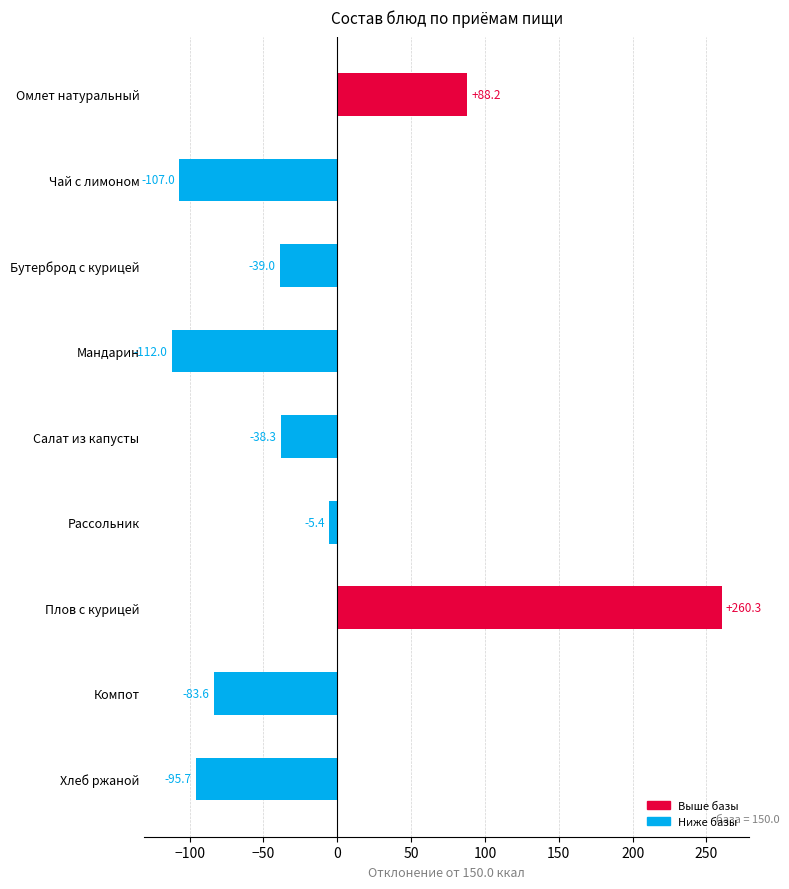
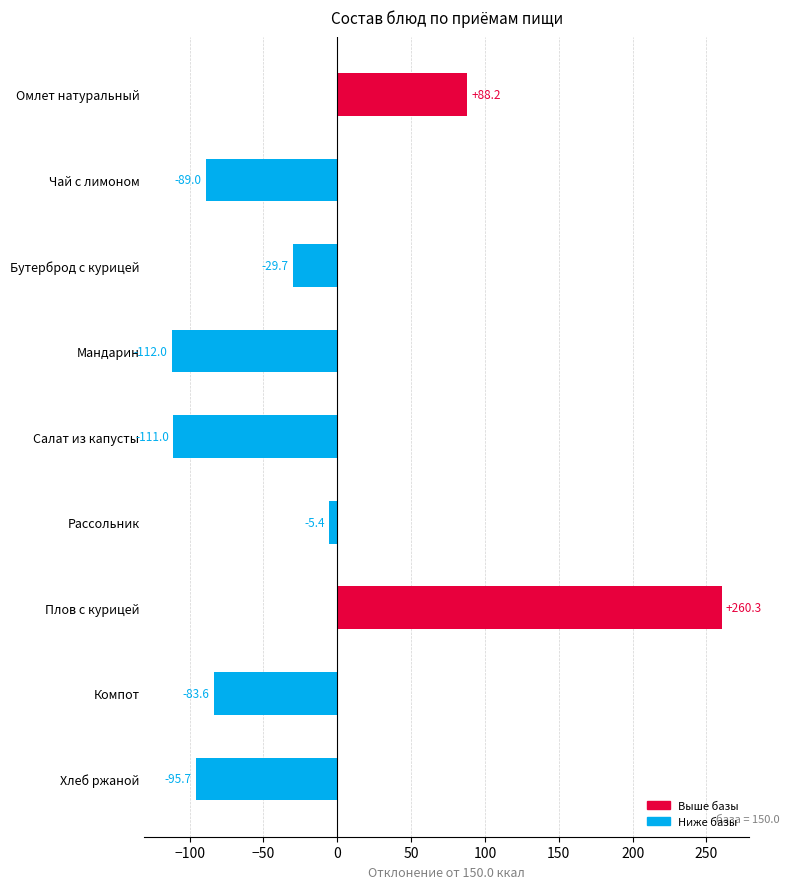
  {
    "Омлет натуральный": "+88.2",
-   "Чай с лимоном": "-107.0",
-   "Бутерброд с курицей": "-39.0",
+   "Чай с лимоном": "-89.0",
+   "Бутерброд с курицей": "-29.7",
    "Мандарин": "-112.0",
-   "Салат из капусты": "-38.3",
+   "Салат из капусты": "-111.0",
    "Рассольник": "-5.4",
    "Плов с курицей": "+260.3",
    "Компот": "-83.6",
    "Хлеб ржаной": "-95.7"
  }
